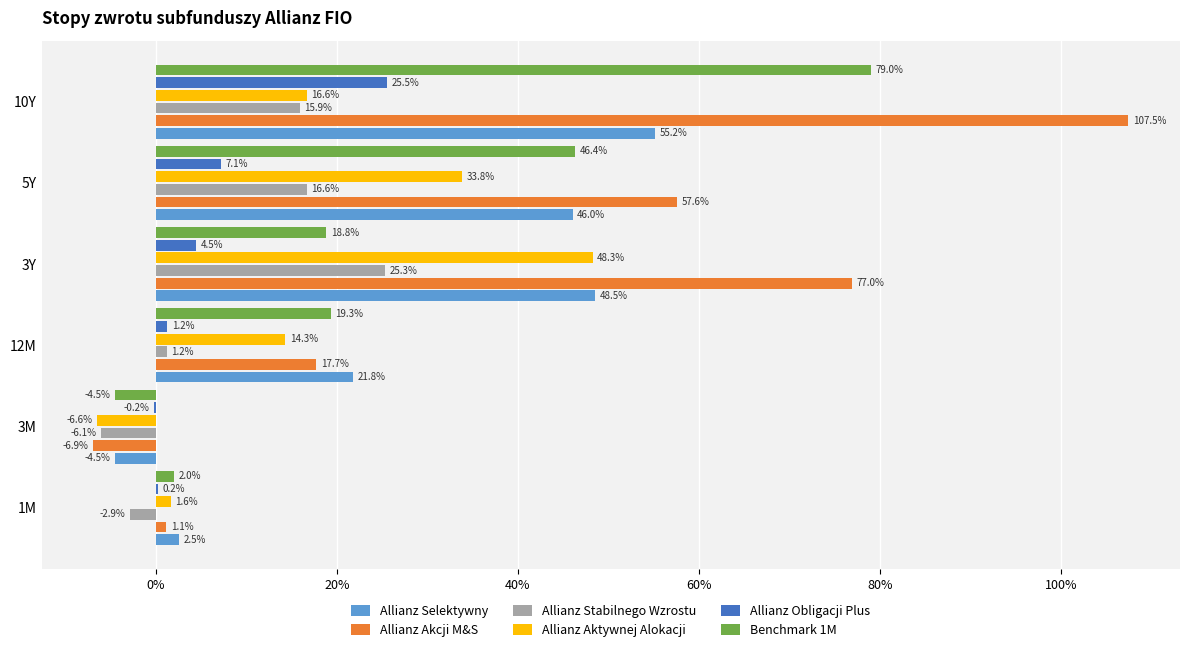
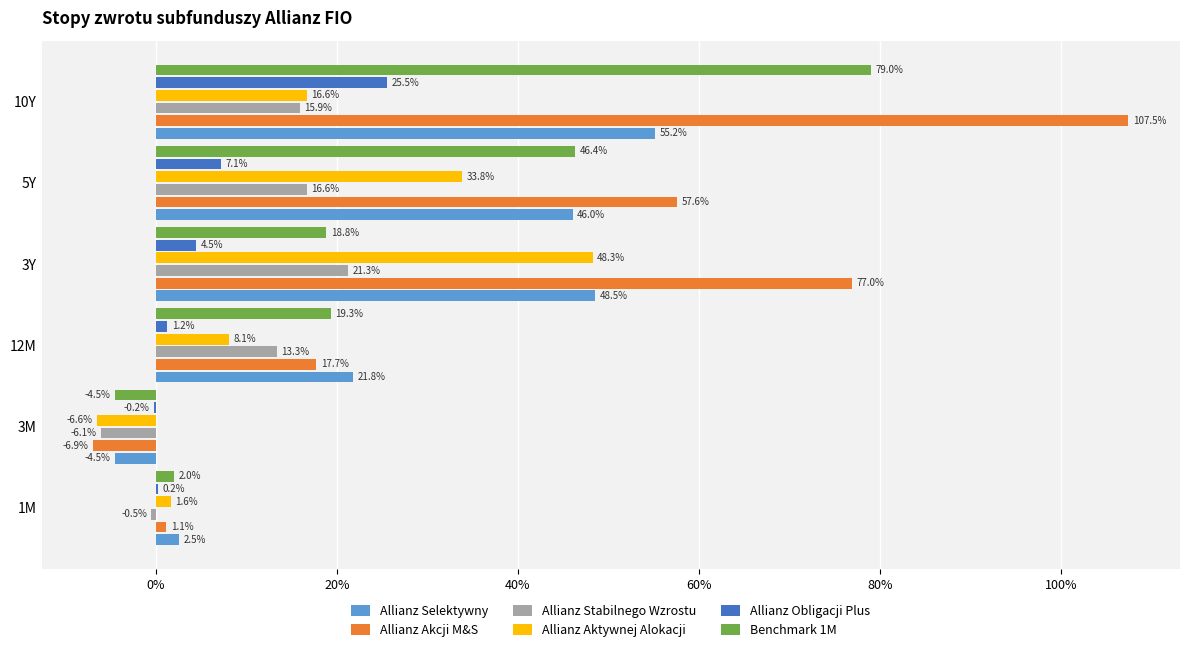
  {
    "Allianz Akcji M&S": {
      "10Y": "107.5%",
      "5Y": "57.6%",
      "3Y": "77.0%",
      "12M": "17.7%",
      "3M": "-6.9%",
      "1M": "1.1%"
    },
    "Allianz Stabilnego Wzrostu": {
      "10Y": "15.9%",
      "5Y": "16.6%",
-     "3Y": "25.3%",
-     "12M": "1.2%",
+     "3Y": "21.3%",
+     "12M": "13.3%",
      "3M": "-6.1%",
-     "1M": "-2.9%"
+     "1M": "-0.5%"
    },
    "Allianz Aktywnej Alokacji": {
      "10Y": "16.6%",
      "5Y": "33.8%",
      "3Y": "48.3%",
-     "12M": "14.3%",
+     "12M": "8.1%",
      "3M": "-6.6%",
      "1M": "1.6%"
    },
    "Benchmark 1M": {
      "10Y": "79.0%",
      "5Y": "46.4%",
      "3Y": "18.8%",
      "12M": "19.3%",
      "3M": "-4.5%",
      "1M": "2.0%"
    }
  }
